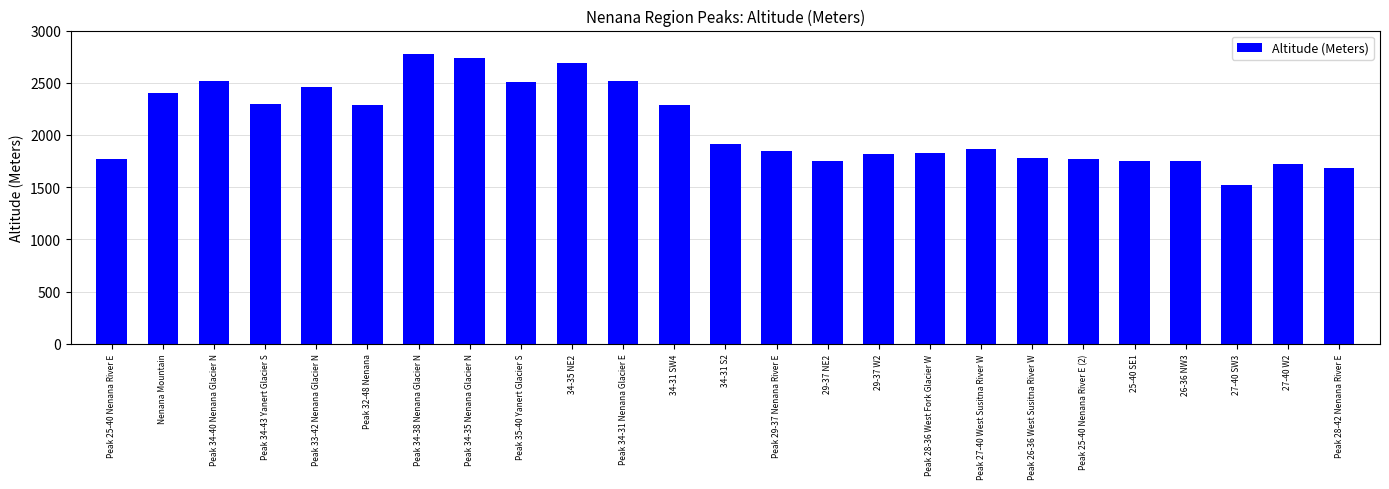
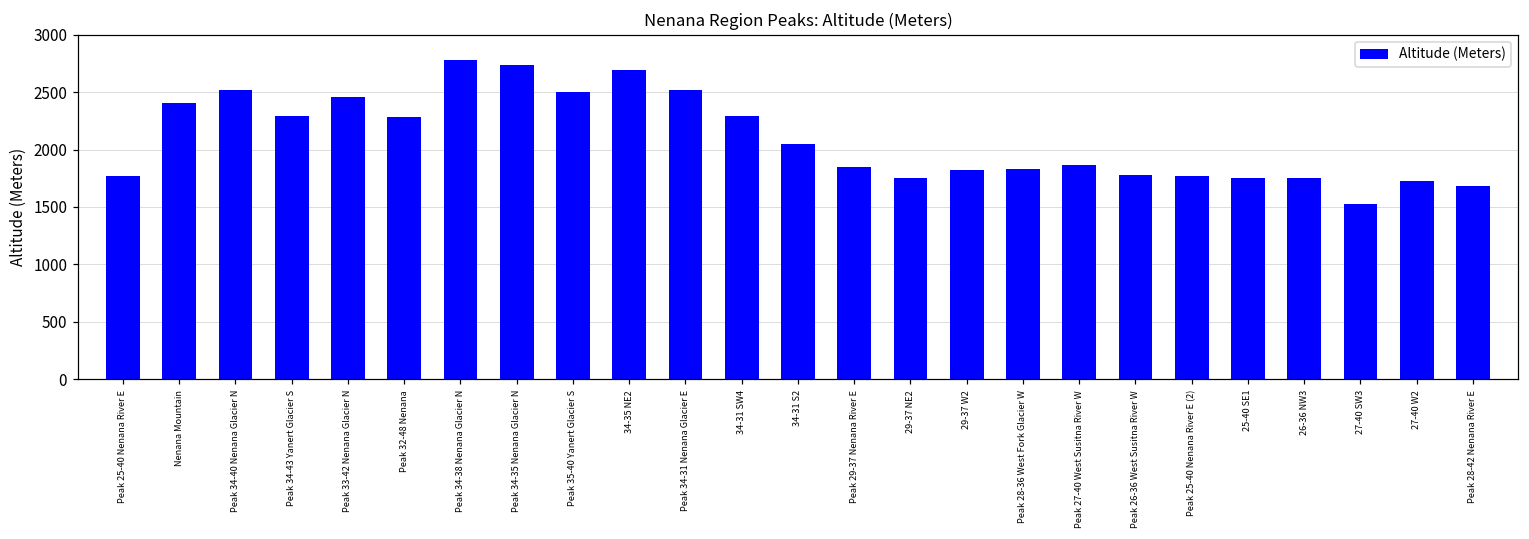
  {
    "Peak 25-40 Nenana River E": 1770,
    "Nenana Mountain": 2400,
    "Peak 34-40 Nenana Glacier N": 2520,
    "Peak 34-43 Yanert Glacier S": 2290,
    "Peak 33-42 Nenana Glacier N": 2460,
    "Peak 32-48 Nenana": 2290,
    "Peak 34-38 Nenana Glacier N": 2780,
    "Peak 34-35 Nenana Glacier N": 2740,
    "Peak 35-40 Yanert Glacier S": 2510,
    "34-35 NE2": 2690,
    "Peak 34-31 Nenana Glacier E": 2520,
    "34-31 SW4": 2290,
-   "34-31 S2": 1910,
+   "34-31 S2": 2050,
    "Peak 29-37 Nenana River E": 1850,
    "29-37 NE2": 1750,
    "29-37 W2": 1820,
    "Peak 28-36 West Fork Glacier W": 1830,
    "Peak 27-40 West Susitna River W": 1870,
    "Peak 26-36 West Susitna River W": 1780,
    "Peak 25-40 Nenana River E (2)": 1770,
    "25-40 SE1": 1760,
    "26-36 NW3": 1760,
    "27-40 SW3": 1530,
    "27-40 W2": 1730,
    "Peak 28-42 Nenana River E": 1680
  }
